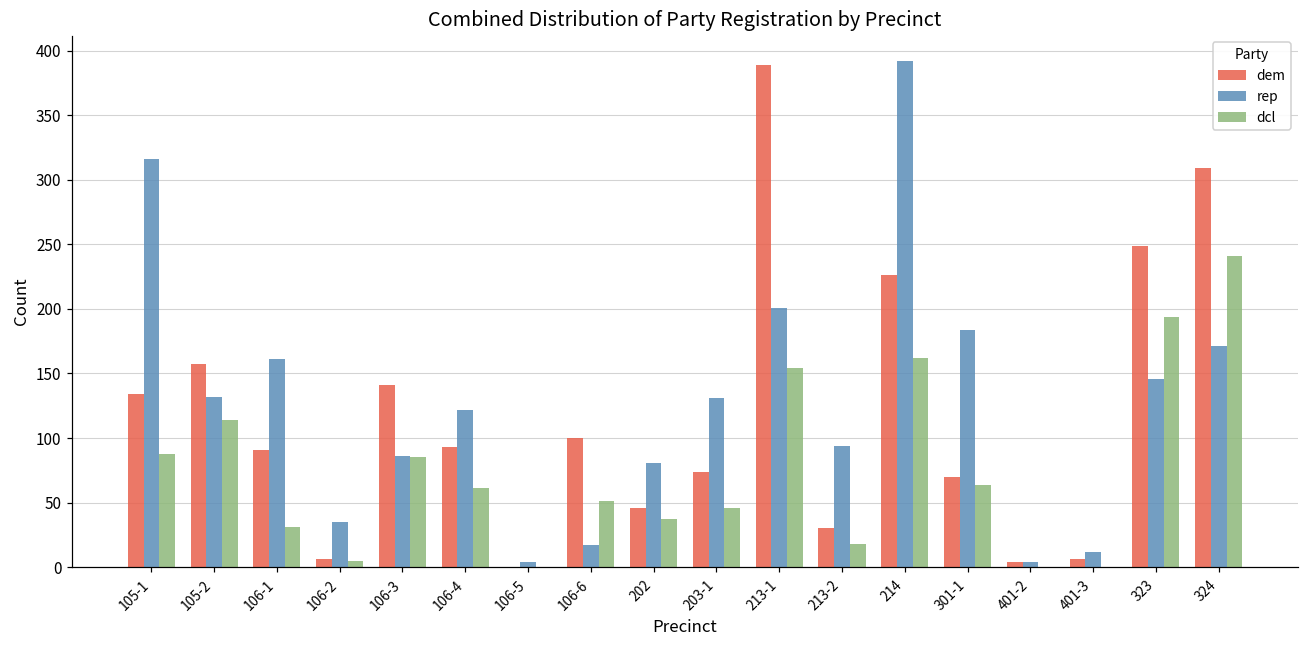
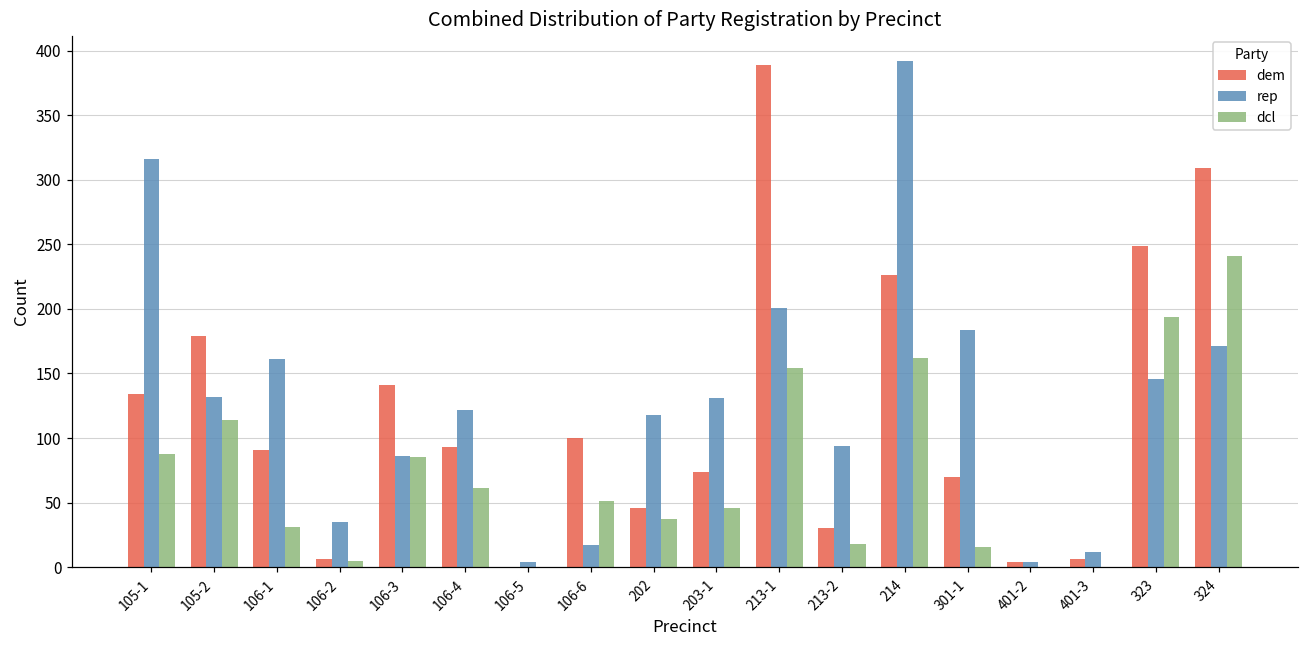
  {
    "dem": {
      "105-1": 134,
-     "105-2": 157,
+     "105-2": 179,
      "106-1": 91,
      "106-2": 6,
      "106-3": 141,
      "106-4": 93,
      "106-5": 0,
      "106-6": 100,
      "202": 46,
      "203-1": 74,
      "213-1": 389,
      "213-2": 30,
      "214": 226,
      "301-1": 70,
      "401-2": 4,
      "401-3": 6,
      "323": 249,
      "324": 309
    },
    "rep": {
      "105-1": 316,
      "105-2": 132,
      "106-1": 161,
      "106-2": 35,
      "106-3": 86,
      "106-4": 122,
      "106-5": 4,
      "106-6": 17,
-     "202": 81,
+     "202": 118,
      "203-1": 131,
      "213-1": 201,
      "213-2": 94,
      "214": 392,
      "301-1": 184,
      "401-2": 4,
      "401-3": 12,
      "323": 146,
      "324": 171
    },
    "dcl": {
      "105-1": 88,
      "105-2": 114,
      "106-1": 31,
      "106-2": 5,
      "106-3": 85,
      "106-4": 61,
      "106-5": 0,
      "106-6": 51,
      "202": 37,
      "203-1": 46,
      "213-1": 154,
      "213-2": 18,
      "214": 162,
-     "301-1": 64,
+     "301-1": 16,
      "401-2": 0,
      "401-3": 0,
      "323": 194,
      "324": 241
    }
  }
